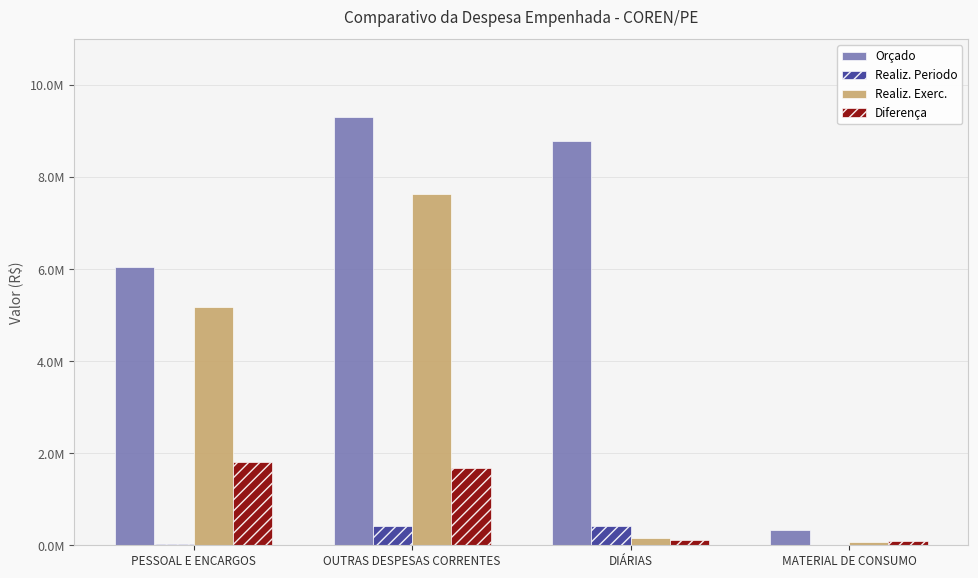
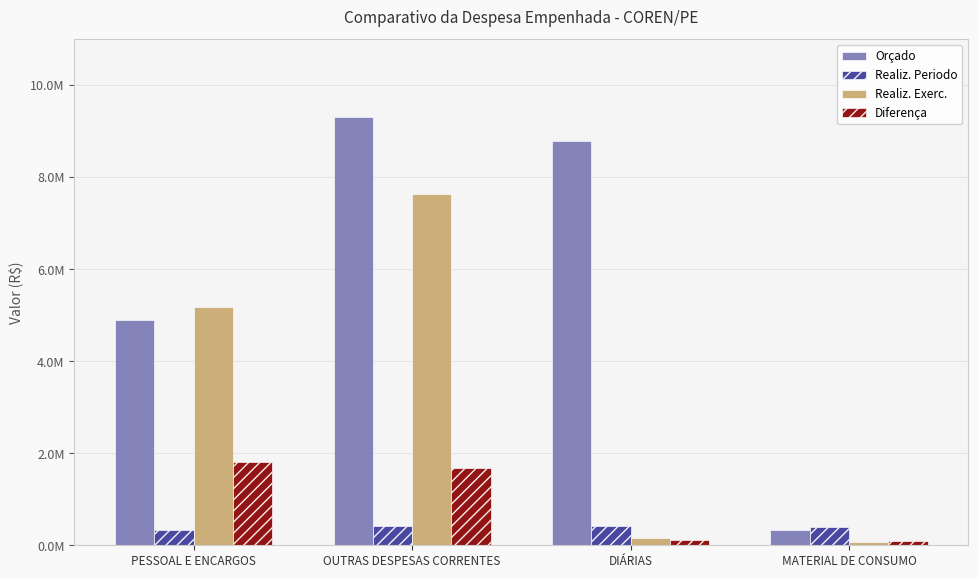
  {
    "Orçado": {
-     "PESSOAL E ENCARGOS": 6000000,
+     "PESSOAL E ENCARGOS": 4900000,
      "OUTRAS DESPESAS CORRENTES": 9300000,
      "DIÁRIAS": 8800000,
      "MATERIAL DE CONSUMO": 300000
    },
    "Realiz. Periodo": {
-     "PESSOAL E ENCARGOS": 0,
+     "PESSOAL E ENCARGOS": 300000,
      "OUTRAS DESPESAS CORRENTES": 400000,
      "DIÁRIAS": 400000,
-     "MATERIAL DE CONSUMO": 0
+     "MATERIAL DE CONSUMO": 400000
    },
    "Realiz. Exerc.": {
      "PESSOAL E ENCARGOS": 5200000,
      "OUTRAS DESPESAS CORRENTES": 7600000,
      "DIÁRIAS": 100000,
      "MATERIAL DE CONSUMO": 100000
    },
    "Diferença": {
      "PESSOAL E ENCARGOS": 1800000,
      "OUTRAS DESPESAS CORRENTES": 1700000,
      "DIÁRIAS": 100000,
      "MATERIAL DE CONSUMO": 100000
    }
  }
